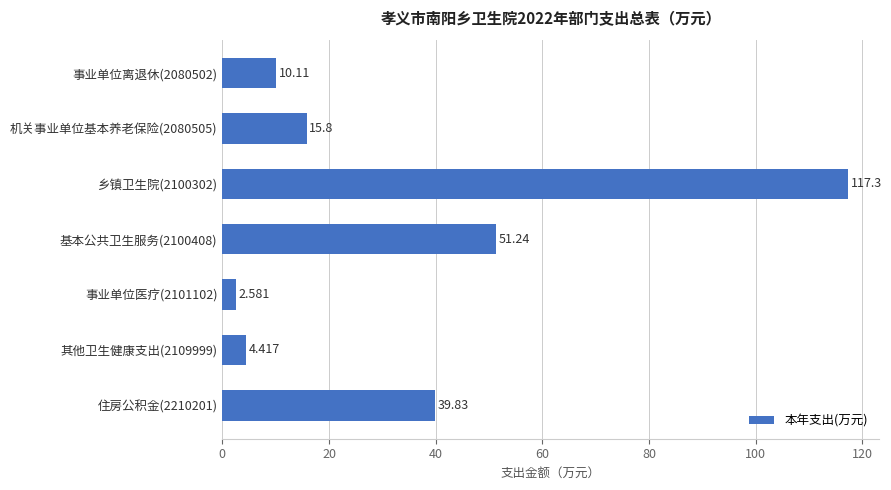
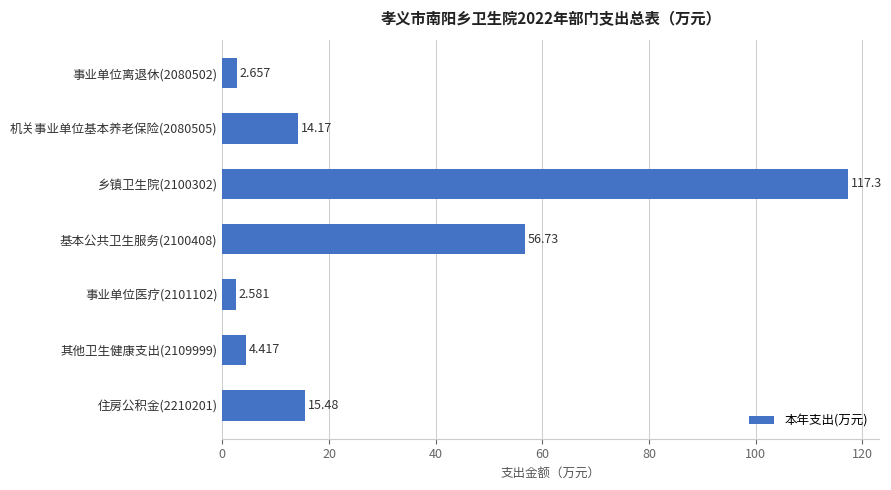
  {
-   "事业单位离退休(2080502)": 10.11,
-   "机关事业单位基本养老保险(2080505)": 15.8,
+   "事业单位离退休(2080502)": 2.657,
+   "机关事业单位基本养老保险(2080505)": 14.17,
    "乡镇卫生院(2100302)": 117.3,
-   "基本公共卫生服务(2100408)": 51.24,
+   "基本公共卫生服务(2100408)": 56.73,
    "事业单位医疗(2101102)": 2.581,
    "其他卫生健康支出(2109999)": 4.417,
-   "住房公积金(2210201)": 39.83
+   "住房公积金(2210201)": 15.48
  }
